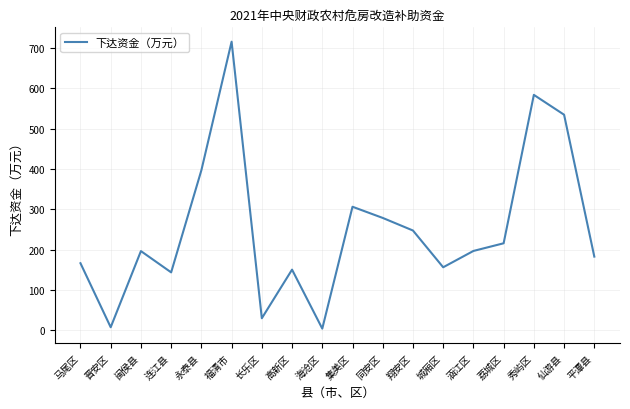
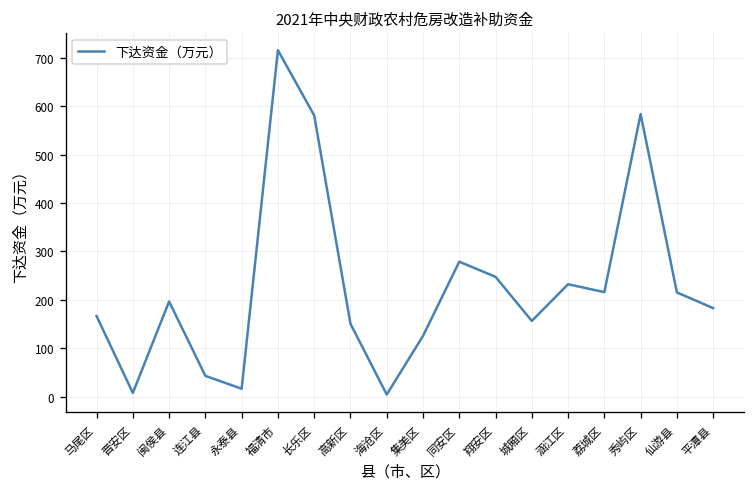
  {
    "马尾区": 170,
    "晋安区": 10,
    "闽侯县": 200,
-   "连江县": 140,
-   "永泰县": 400,
+   "连江县": 40,
+   "永泰县": 20,
    "福清市": 720,
-   "长乐区": 30,
+   "长乐区": 580,
    "高新区": 150,
    "海沧区": 0,
-   "集美区": 310,
+   "集美区": 130,
    "同安区": 280,
    "翔安区": 250,
    "城厢区": 160,
-   "涵江区": 200,
+   "涵江区": 230,
    "荔城区": 220,
    "秀屿区": 580,
-   "仙游县": 530,
+   "仙游县": 220,
    "平潭县": 180
  }
